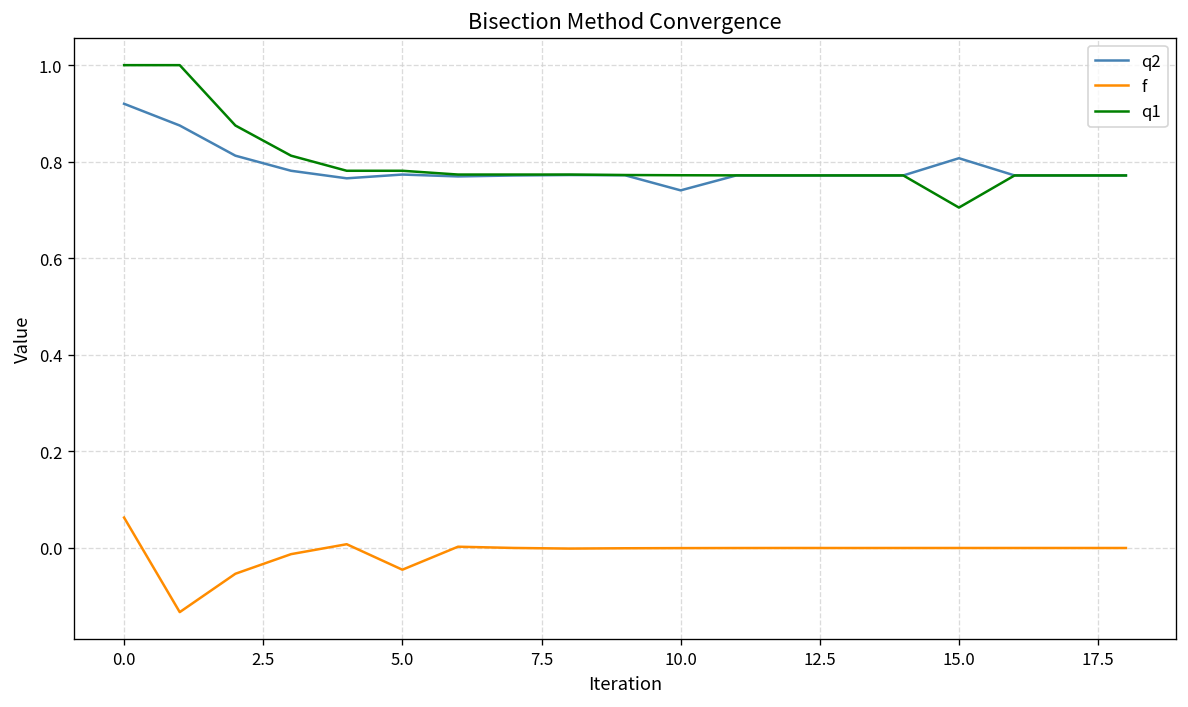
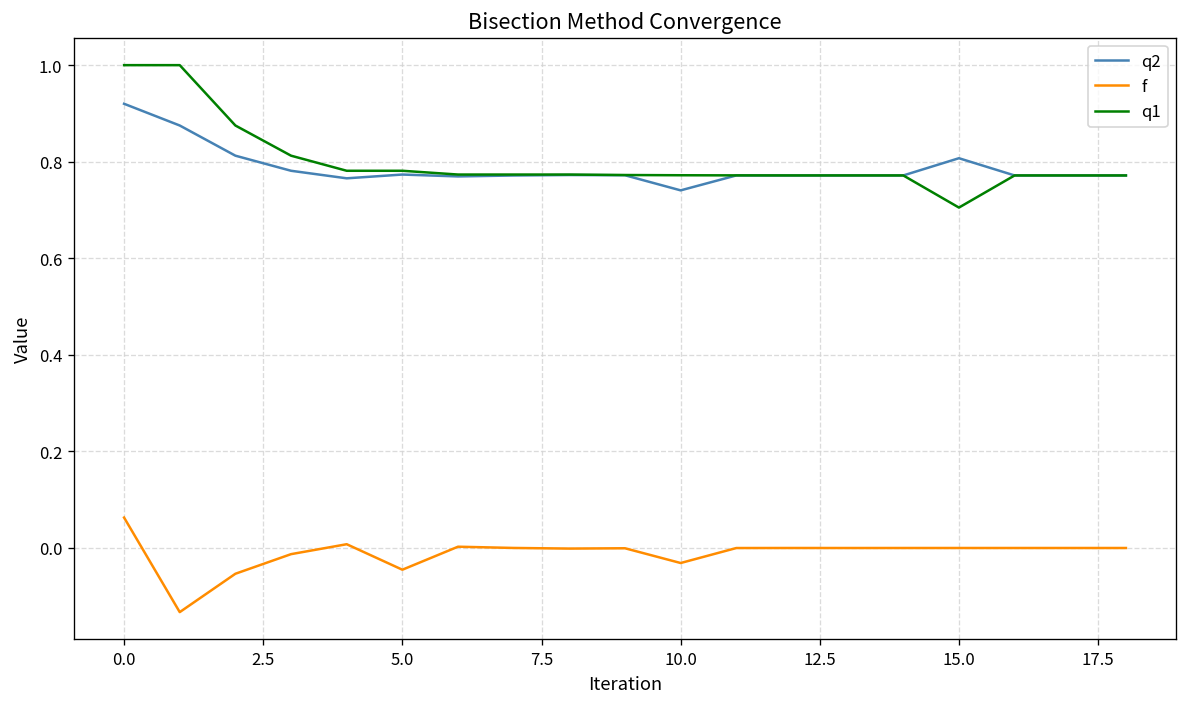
  {
    "q2": {
      "0.0": 0.92,
      "5.0": 0.77,
      "10.0": 0.74,
      "15.0": 0.81
    },
    "f": {
      "0.0": 0.06,
      "5.0": -0.04,
-     "10.0": 0.00,
+     "10.0": -0.03,
      "15.0": 0.00
    },
    "q1": {
      "0.0": 1.00,
      "5.0": 0.78,
      "10.0": 0.77,
      "15.0": 0.71
    }
  }
